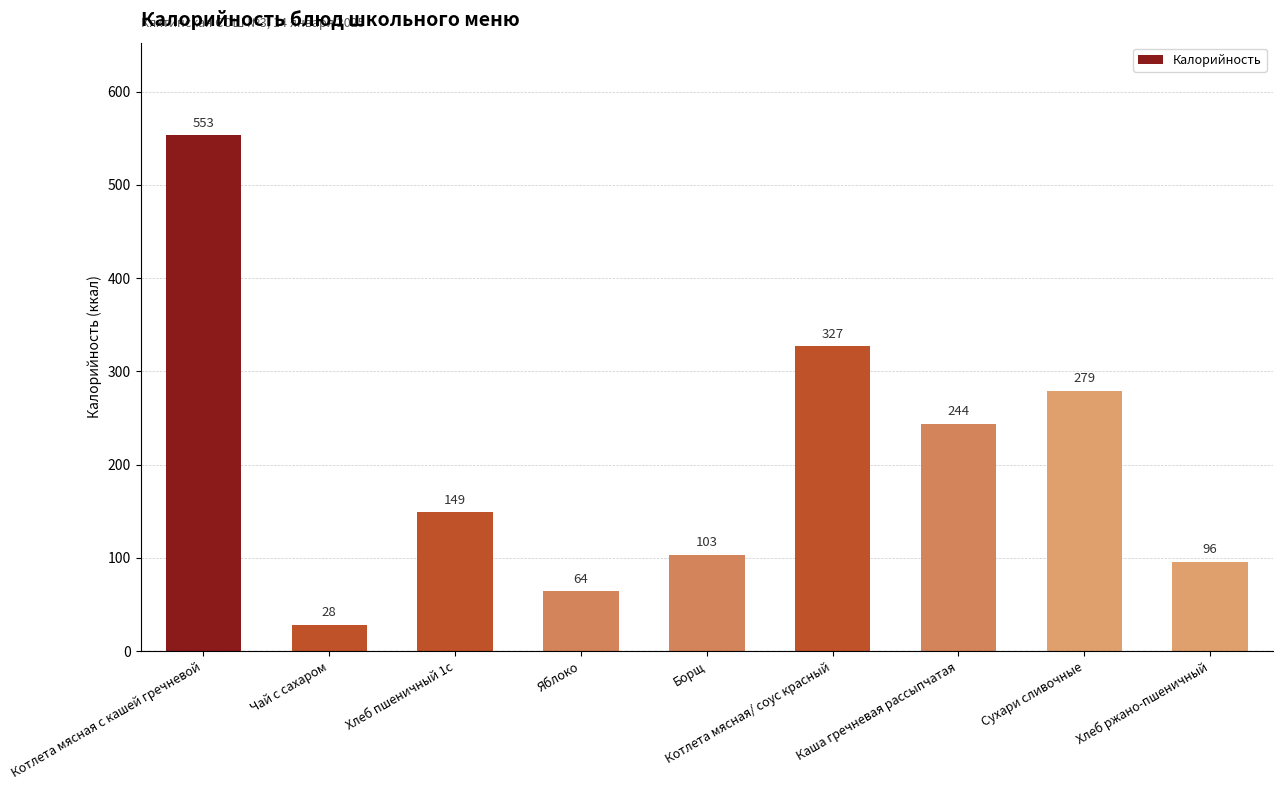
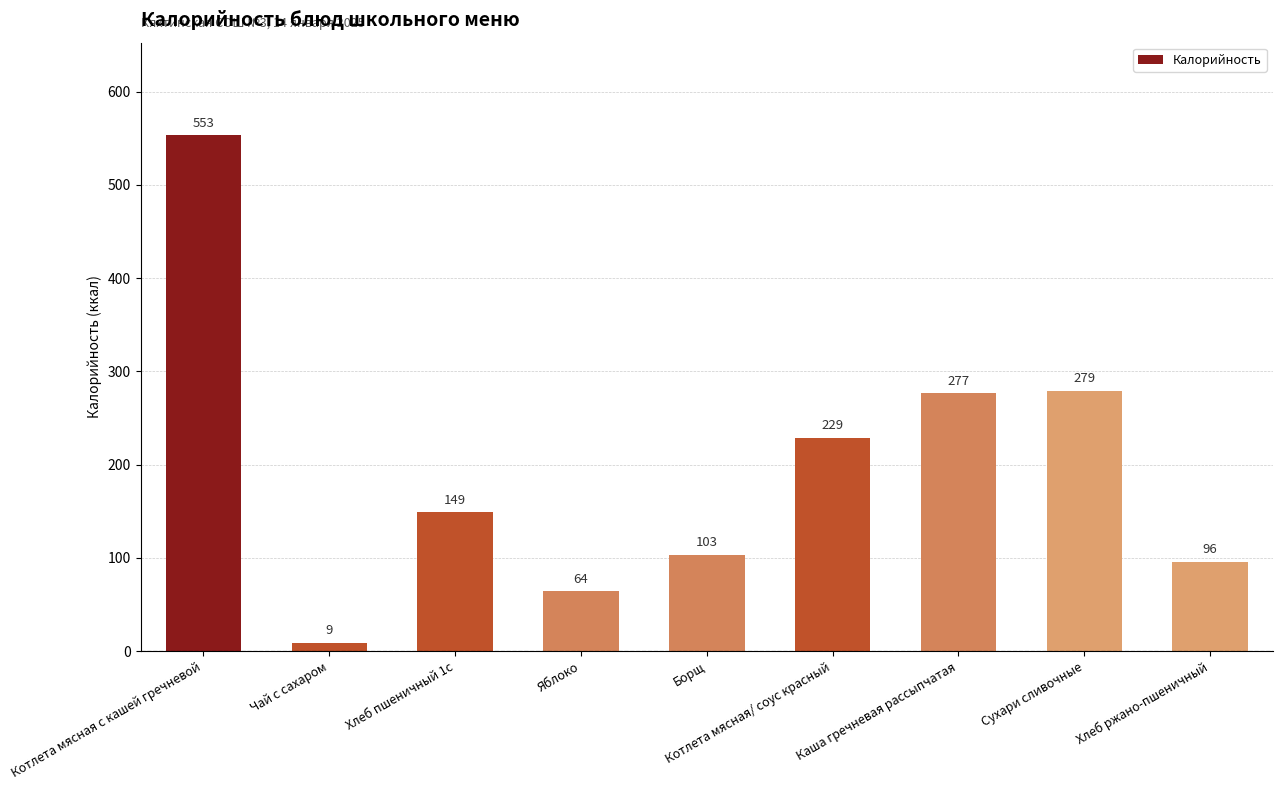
  {
    "Котлета мясная с кашей гречневой": 553,
-   "Чай с сахаром": 28,
+   "Чай с сахаром": 9,
    "Хлеб пшеничный 1с": 149,
    "Яблоко": 64,
    "Борщ": 103,
-   "Котлета мясная/ соус красный": 327,
-   "Каша гречневая рассыпчатая": 244,
+   "Котлета мясная/ соус красный": 229,
+   "Каша гречневая рассыпчатая": 277,
    "Сухари сливочные": 279,
    "Хлеб ржано-пшеничный": 96
  }
